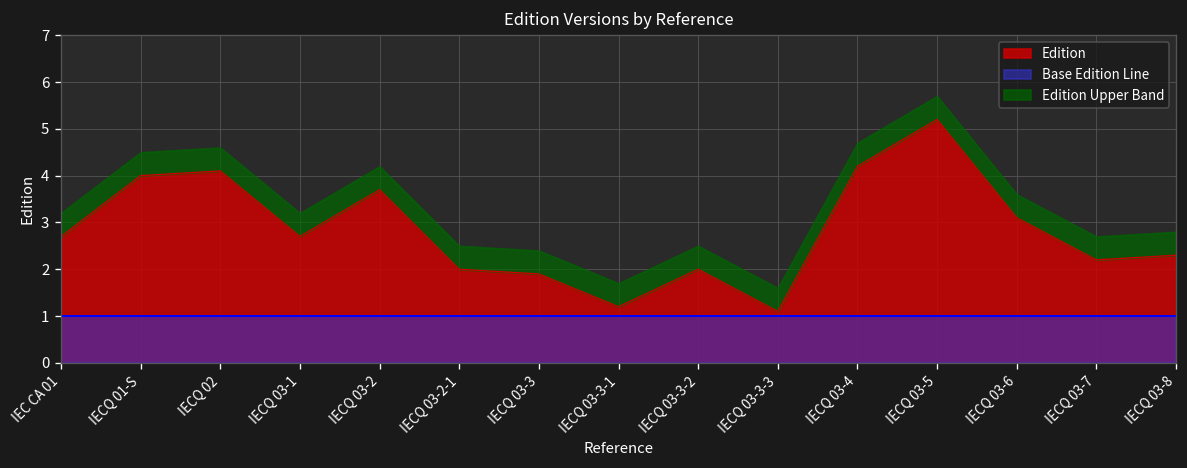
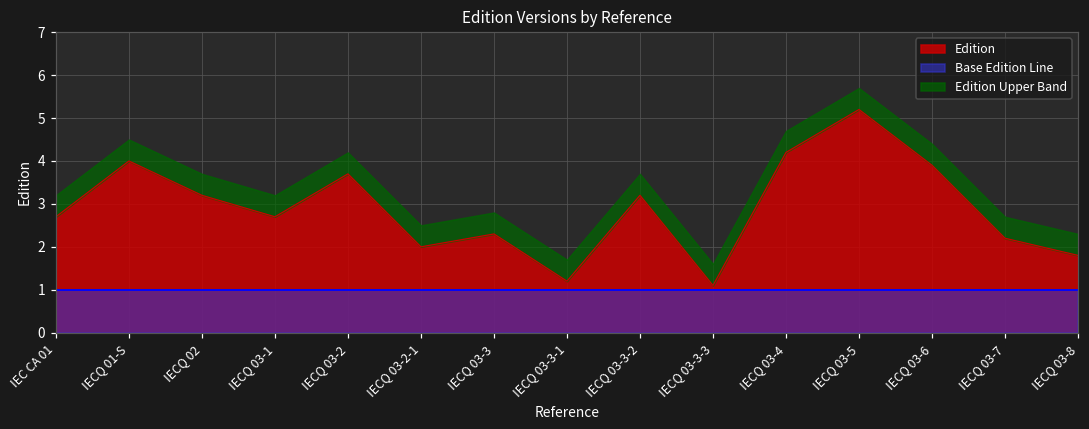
  {
    "Edition": {
      "IEC CA 01": 2.7,
      "IECQ 01-S": 4.0,
-     "IECQ 02": 4.1,
+     "IECQ 02": 3.2,
      "IECQ 03-1": 2.7,
      "IECQ 03-2": 3.7,
      "IECQ 03-2-1": 2.0,
-     "IECQ 03-3": 1.9,
+     "IECQ 03-3": 2.3,
      "IECQ 03-3-1": 1.2,
-     "IECQ 03-3-2": 2.0,
+     "IECQ 03-3-2": 3.2,
      "IECQ 03-3-3": 1.1,
      "IECQ 03-4": 4.2,
      "IECQ 03-5": 5.2,
-     "IECQ 03-6": 3.1,
+     "IECQ 03-6": 3.9,
      "IECQ 03-7": 2.2,
-     "IECQ 03-8": 2.3
+     "IECQ 03-8": 1.8
    },
    "Base Edition Line": {
      "IEC CA 01": 1.0,
      "IECQ 01-S": 1.0,
      "IECQ 02": 1.0,
      "IECQ 03-1": 1.0,
      "IECQ 03-2": 1.0,
      "IECQ 03-2-1": 1.0,
      "IECQ 03-3": 1.0,
      "IECQ 03-3-1": 1.0,
      "IECQ 03-3-2": 1.0,
      "IECQ 03-3-3": 1.0,
      "IECQ 03-4": 1.0,
      "IECQ 03-5": 1.0,
      "IECQ 03-6": 1.0,
      "IECQ 03-7": 1.0,
      "IECQ 03-8": 1.0
    },
    "Edition Upper Band": {
      "IEC CA 01": 0.5,
      "IECQ 01-S": 0.5,
      "IECQ 02": 0.5,
      "IECQ 03-1": 0.5,
      "IECQ 03-2": 0.5,
      "IECQ 03-2-1": 0.5,
      "IECQ 03-3": 0.5,
      "IECQ 03-3-1": 0.5,
      "IECQ 03-3-2": 0.5,
      "IECQ 03-3-3": 0.5,
      "IECQ 03-4": 0.5,
      "IECQ 03-5": 0.5,
      "IECQ 03-6": 0.5,
      "IECQ 03-7": 0.5,
      "IECQ 03-8": 0.5
    }
  }
